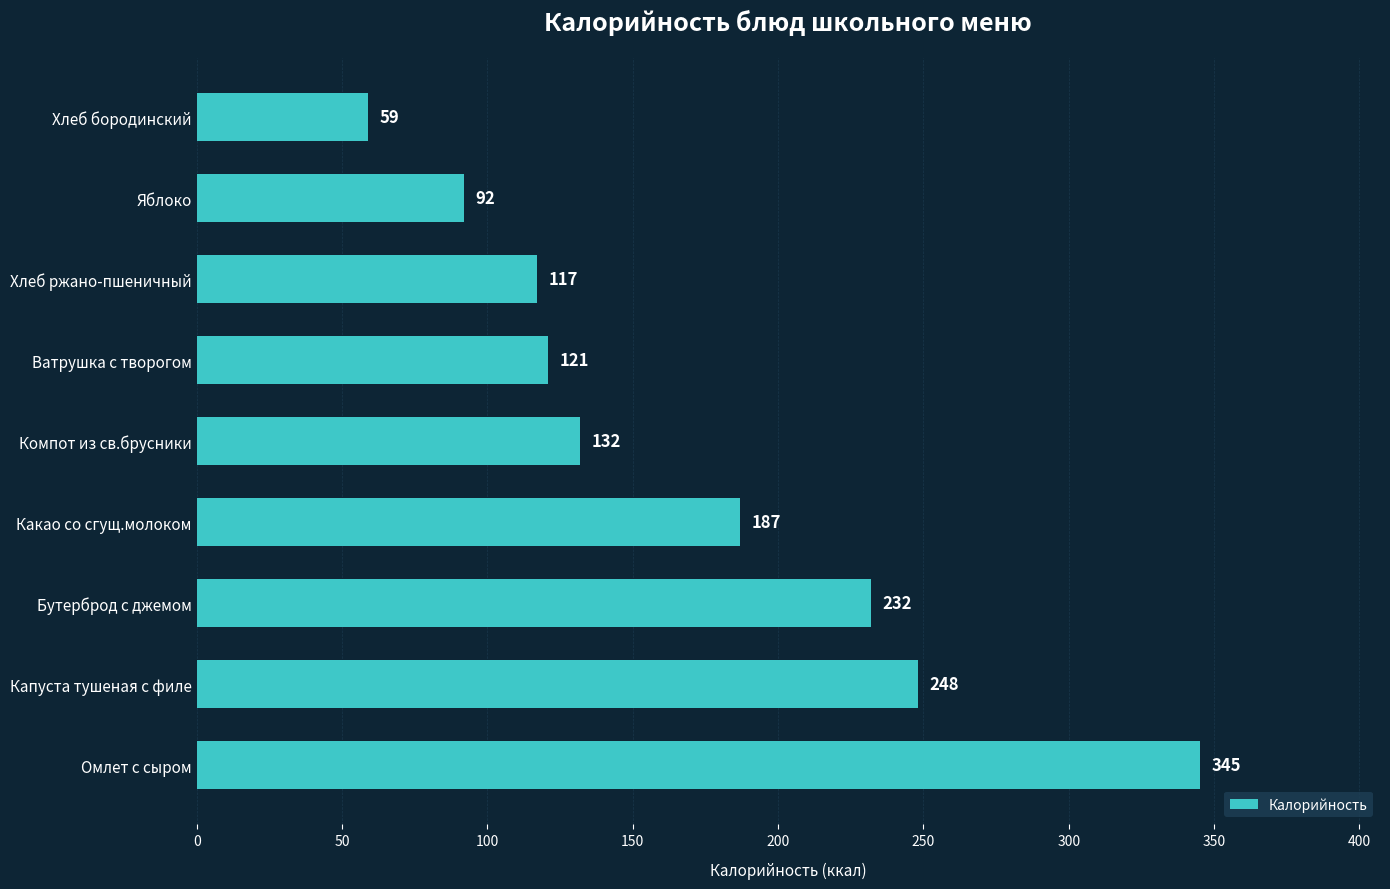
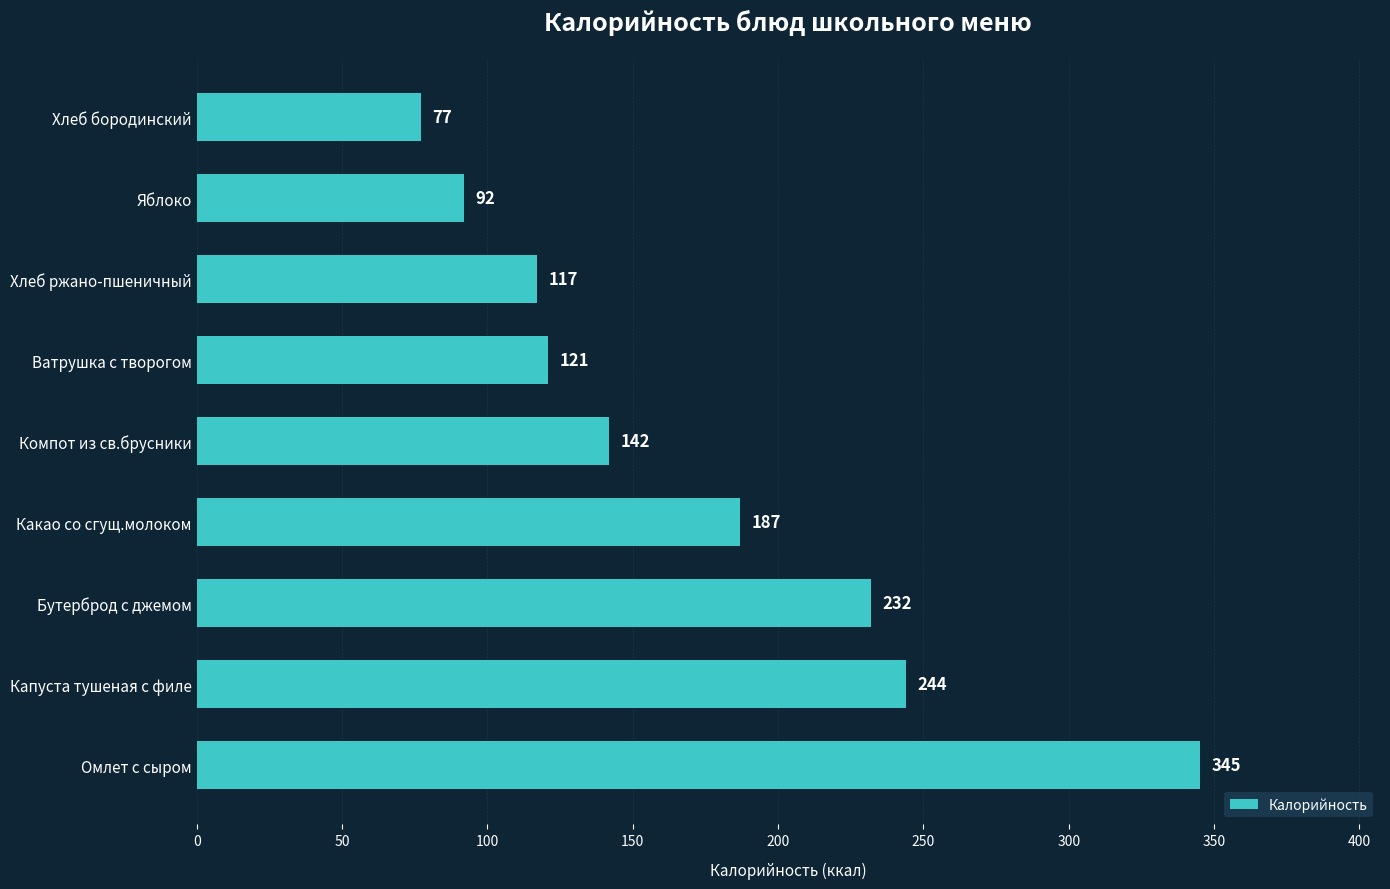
  {
-   "Хлеб бородинский": 59,
+   "Хлеб бородинский": 77,
    "Яблоко": 92,
    "Хлеб ржано-пшеничный": 117,
    "Ватрушка с творогом": 121,
-   "Компот из св.брусники": 132,
+   "Компот из св.брусники": 142,
    "Какао со сгущ.молоком": 187,
    "Бутерброд с джемом": 232,
-   "Капуста тушеная с филе": 248,
+   "Капуста тушеная с филе": 244,
    "Омлет с сыром": 345
  }
